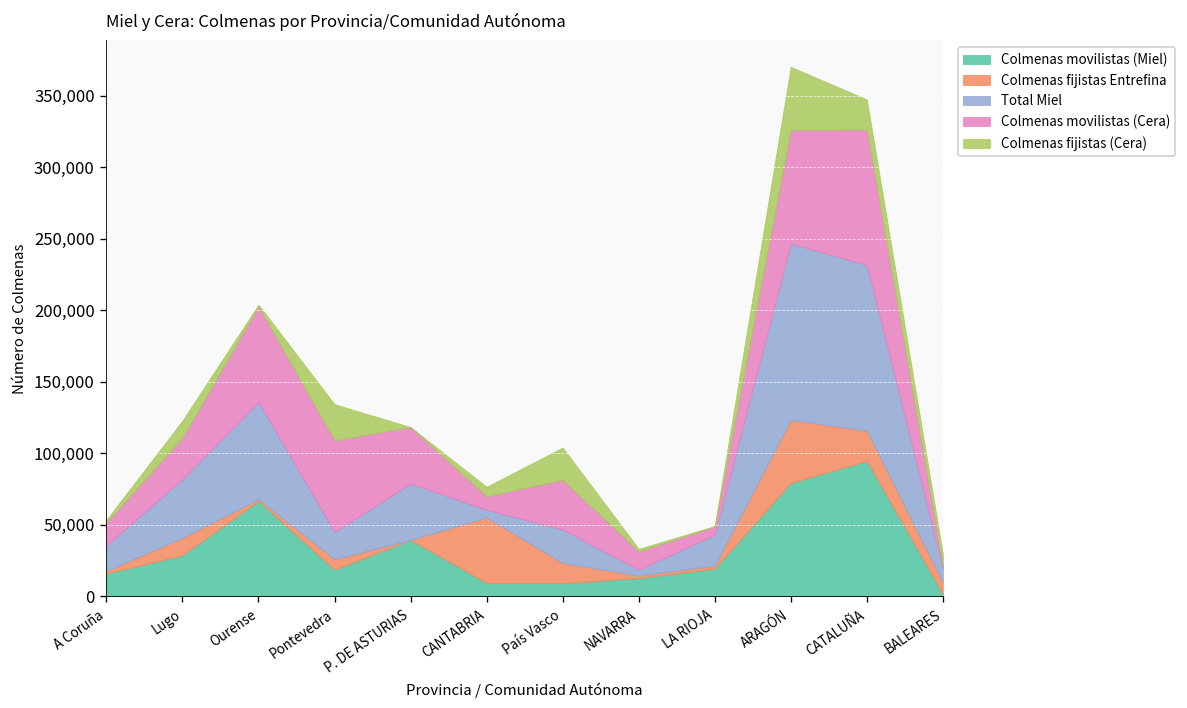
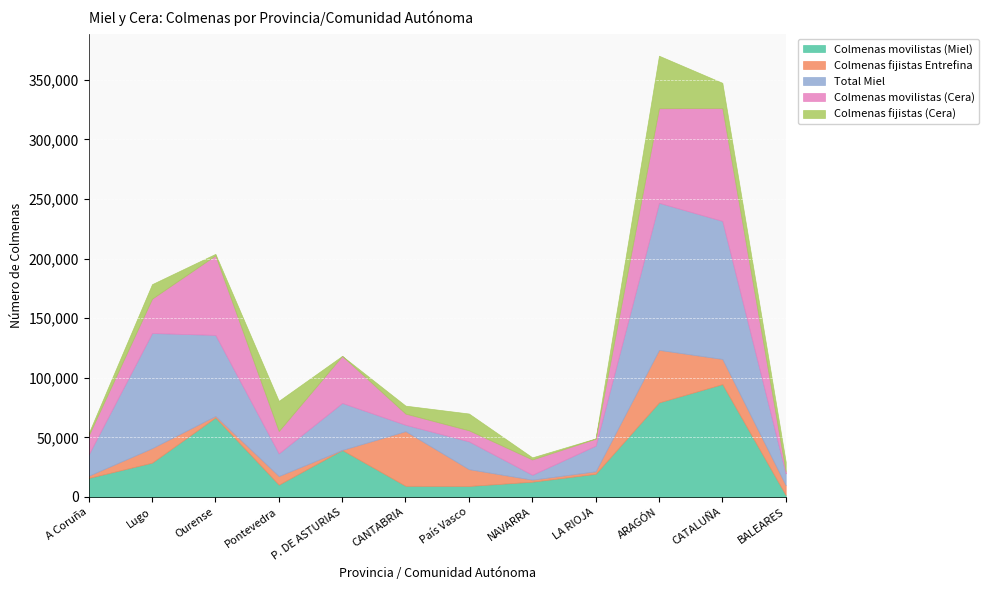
  {
    "Colmenas movilistas (Miel)": {
      "Lugo": "29,000",
-     "Pontevedra": "19,000",
+     "Pontevedra": "10,000",
      "CANTABRIA": "9,000",
      "País Vasco": "9,000",
      "ARAGÓN": "79,000",
      "CATALUÑA": "95,000"
    },
    "Colmenas fijistas Entrefina": {
      "Lugo": "12,000",
      "Pontevedra": "7,000",
      "CANTABRIA": "46,000",
      "País Vasco": "14,000",
      "ARAGÓN": "44,000",
      "CATALUÑA": "21,000",
      "BALEARES": "8,000"
    },
    "Total Miel": {
      "A Coruña": "18,000",
-     "Lugo": "41,000",
+     "Lugo": "97,000",
      "Ourense": "68,000",
      "Pontevedra": "19,000",
      "P. DE ASTURIAS": "39,000",
      "CANTABRIA": "5,000",
      "País Vasco": "23,000",
      "NAVARRA": "4,000",
      "LA RIOJA": "22,000",
      "ARAGÓN": "123,000",
      "CATALUÑA": "116,000"
    },
    "Colmenas movilistas (Cera)": {
      "Lugo": "29,000",
-     "Pontevedra": "64,000",
+     "Pontevedra": "19,000",
      "CANTABRIA": "9,000",
-     "País Vasco": "35,000",
+     "País Vasco": "9,000",
      "ARAGÓN": "79,000",
      "CATALUÑA": "95,000"
    },
    "Colmenas fijistas (Cera)": {
      "Lugo": "12,000",
      "Pontevedra": "25,000",
      "CANTABRIA": "7,000",
-     "País Vasco": "23,000",
+     "País Vasco": "14,000",
      "ARAGÓN": "44,000",
      "CATALUÑA": "21,000",
      "BALEARES": "8,000"
    }
  }
